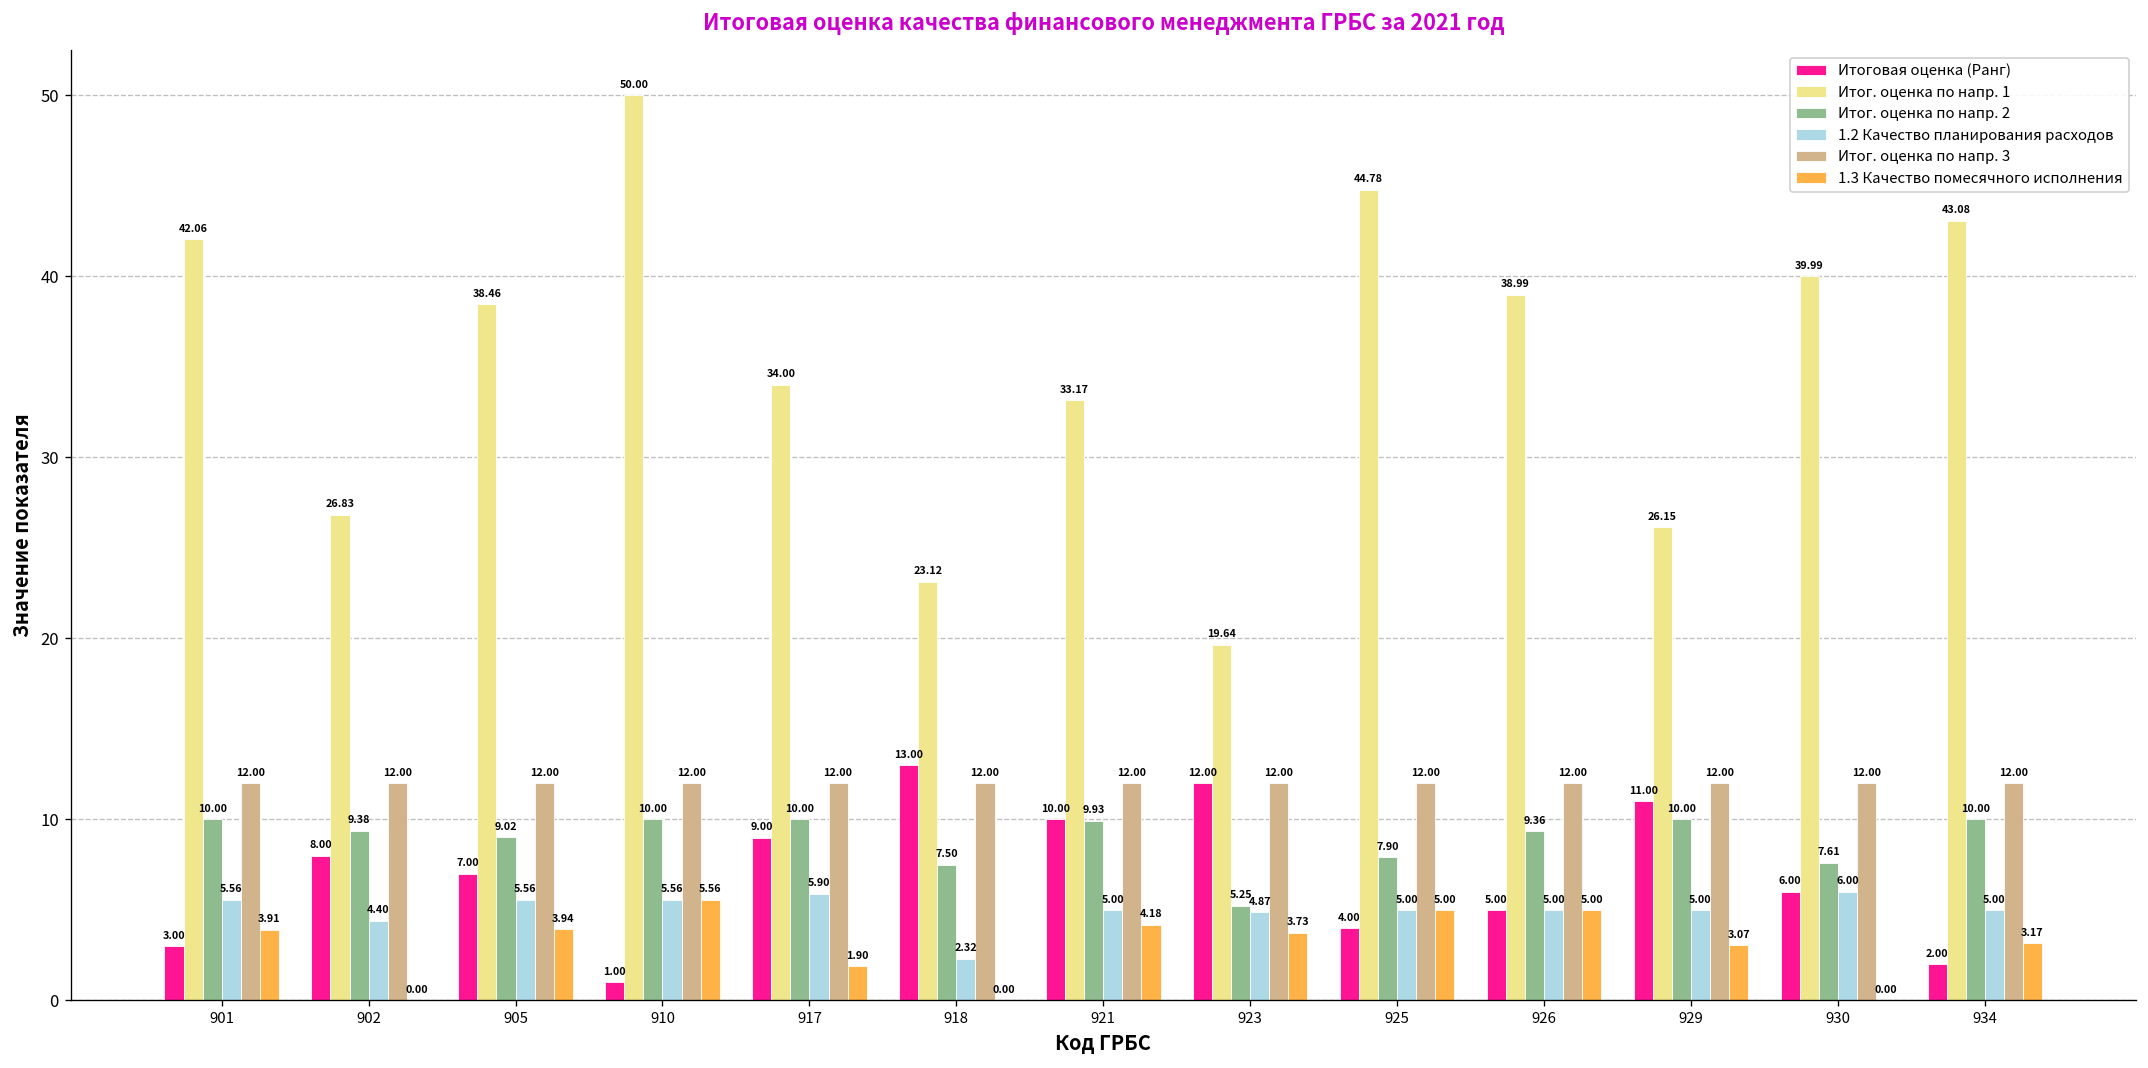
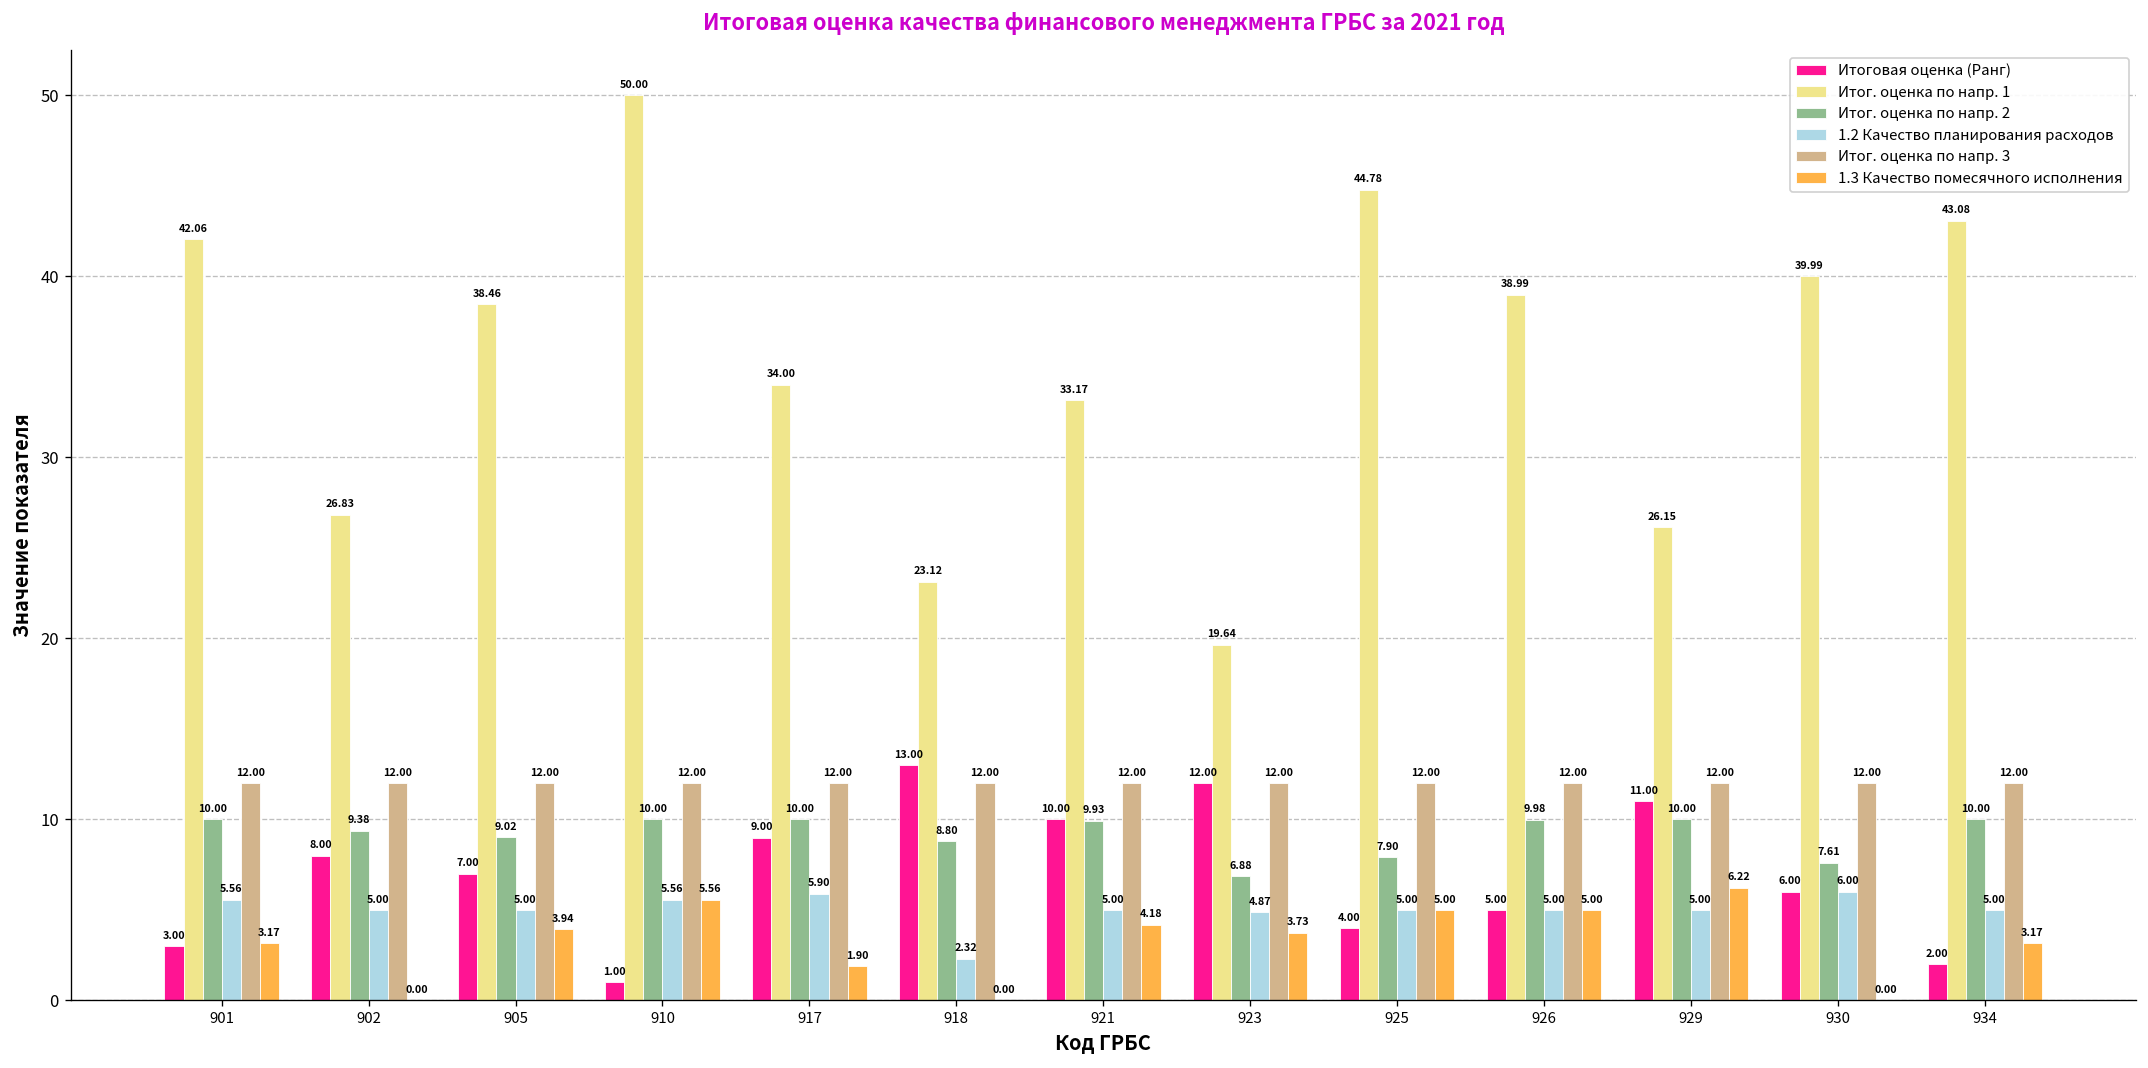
  {
    "Итоговая оценка (Ранг)": {
      "901": 3.00,
      "902": 8.00,
      "905": 7.00,
      "910": 1.00,
      "917": 9.00,
      "918": 13.00,
      "921": 10.00,
      "923": 12.00,
      "925": 4.00,
      "926": 5.00,
      "929": 11.00,
      "930": 6.00,
      "934": 2.00
    },
    "Итог. оценка по напр. 2": {
      "901": 10.00,
      "902": 9.38,
      "905": 9.02,
      "910": 10.00,
      "917": 10.00,
-     "918": 7.50,
+     "918": 8.80,
      "921": 9.93,
-     "923": 5.25,
+     "923": 6.88,
      "925": 7.90,
-     "926": 9.36,
+     "926": 9.98,
      "929": 10.00,
      "930": 7.61,
      "934": 10.00
    },
    "1.2 Качество планирования расходов": {
      "901": 5.56,
-     "902": 4.40,
-     "905": 5.56,
+     "902": 5.00,
+     "905": 5.00,
      "910": 5.56,
      "917": 5.90,
      "918": 2.32,
      "921": 5.00,
      "923": 4.87,
      "925": 5.00,
      "926": 5.00,
      "929": 5.00,
      "930": 6.00,
      "934": 5.00
    },
    "1.3 Качество помесячного исполнения": {
-     "901": 3.91,
+     "901": 3.17,
      "902": 0.00,
      "905": 3.94,
      "910": 5.56,
      "917": 1.90,
      "918": 0.00,
      "921": 4.18,
      "923": 3.73,
      "925": 5.00,
      "926": 5.00,
-     "929": 3.07,
+     "929": 6.22,
      "930": 0.00,
      "934": 3.17
    }
  }
